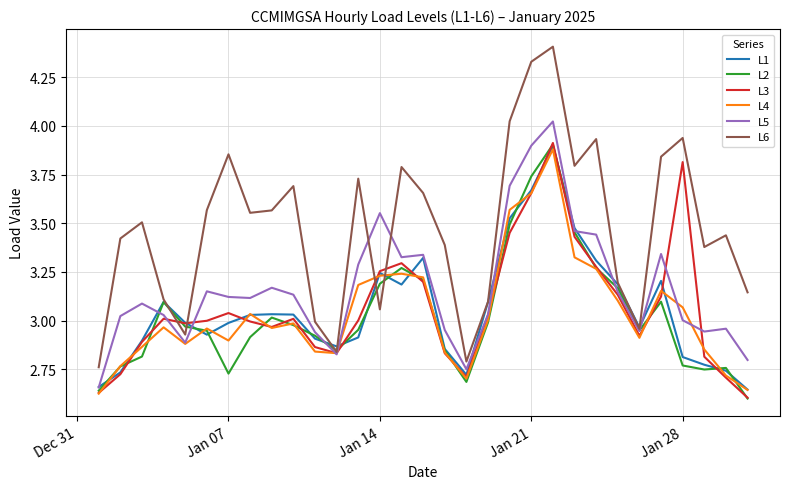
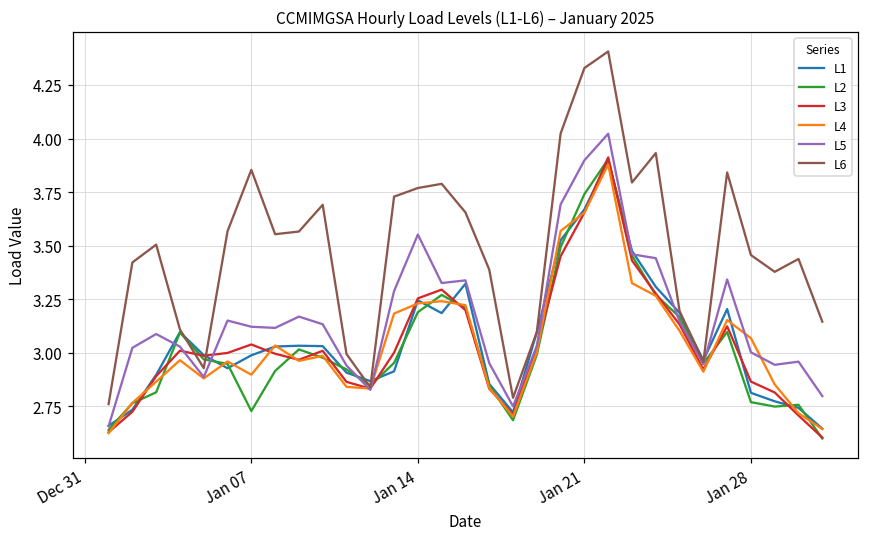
  {
    "L1": {
      "Jan 07": 2.99,
      "Jan 21": 3.67,
      "Jan 28": 2.81
    },
    "L2": {
      "Jan 07": 2.73,
      "Jan 14": 3.19,
      "Jan 21": 3.74,
      "Jan 28": 2.77
    },
    "L3": {
      "Jan 07": 3.04,
-     "Jan 28": 3.81
+     "Jan 28": 2.87
    },
    "L4": {
      "Jan 07": 2.90,
      "Jan 14": 3.23,
      "Jan 28": 3.07
    },
    "L5": {
      "Jan 07": 3.12,
      "Jan 14": 3.55,
      "Jan 21": 3.90,
      "Jan 28": 3.00
    },
    "L6": {
      "Jan 07": 3.85,
-     "Jan 14": 3.06,
+     "Jan 14": 3.77,
      "Jan 21": 4.33,
-     "Jan 28": 3.94
+     "Jan 28": 3.46
    }
  }
